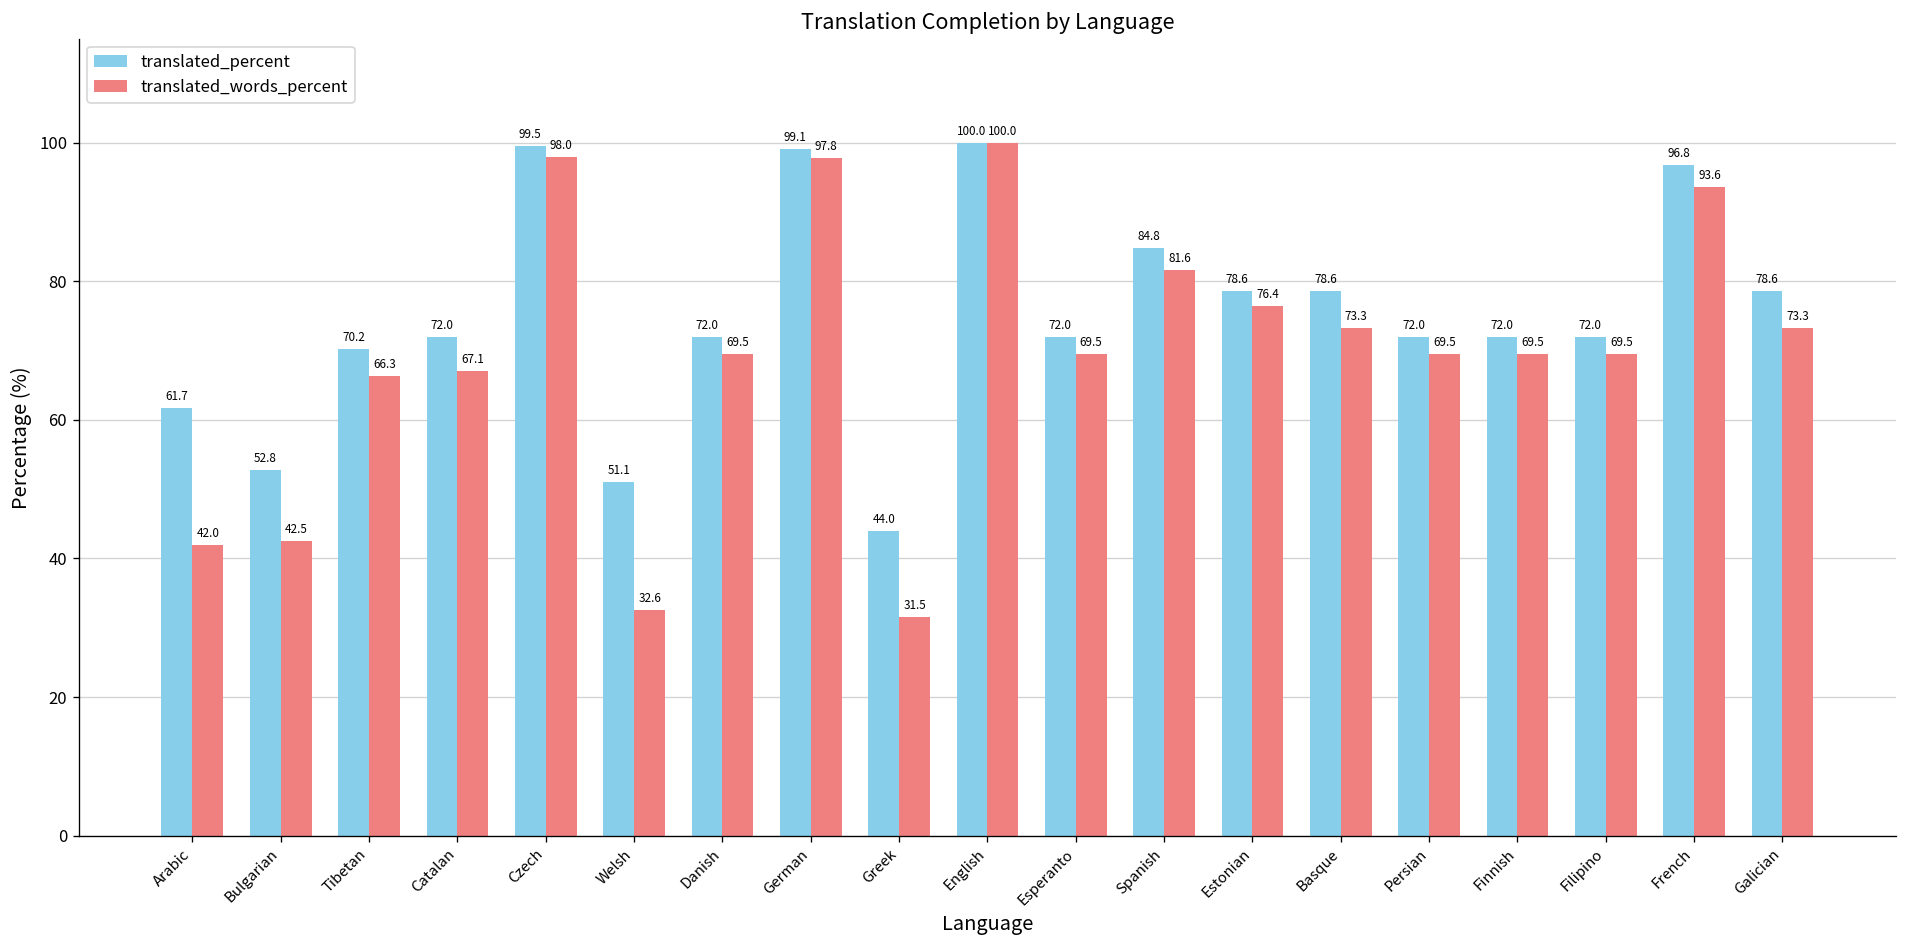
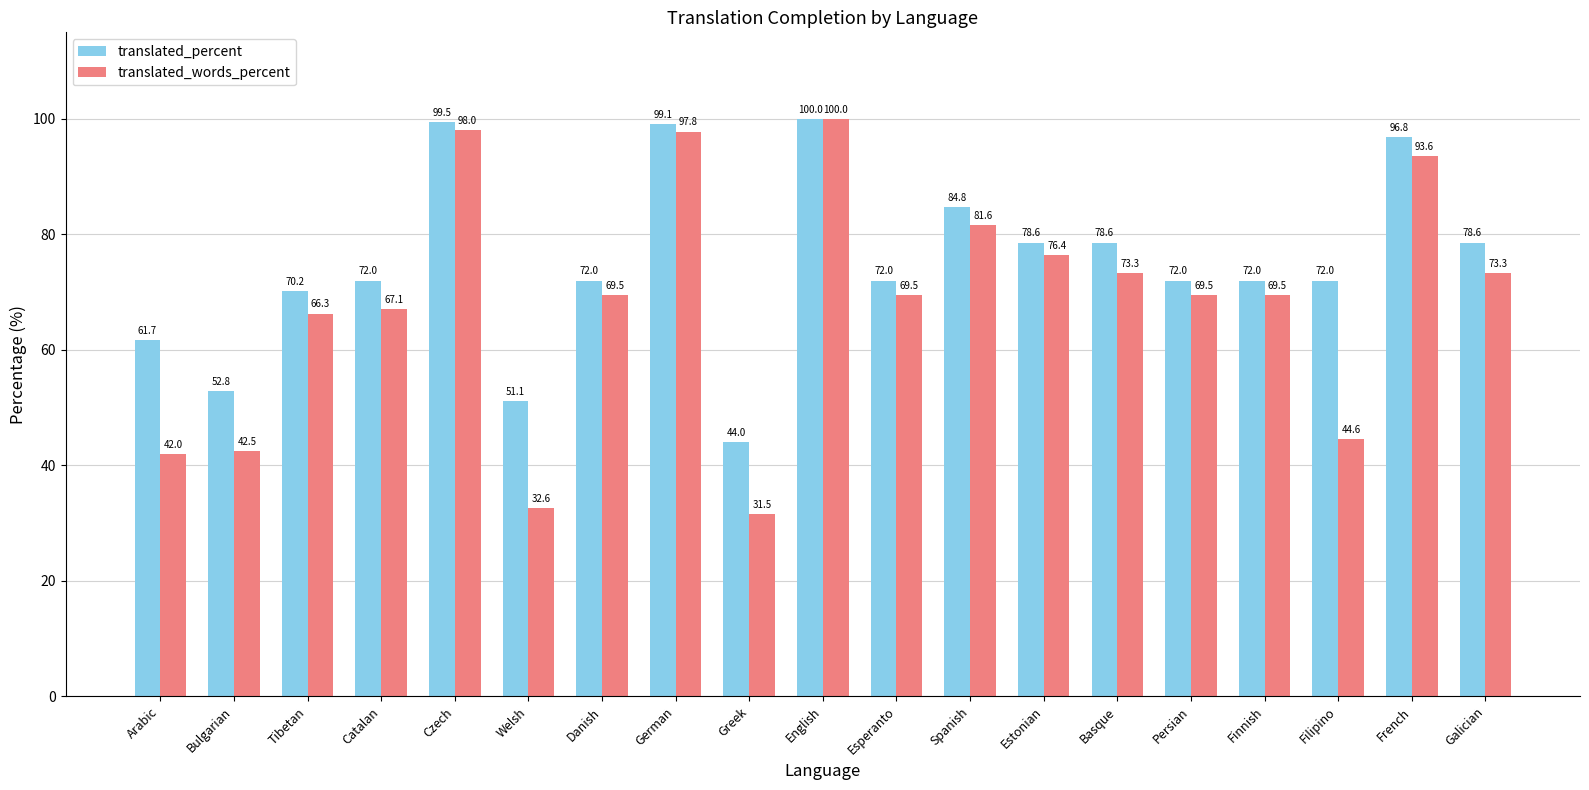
  {
    "translated_percent": {
      "Arabic": 61.7,
      "Bulgarian": 52.8,
      "Tibetan": 70.2,
      "Catalan": 72.0,
      "Czech": 99.5,
      "Welsh": 51.1,
      "Danish": 72.0,
      "German": 99.1,
      "Greek": 44.0,
      "English": 100.0,
      "Esperanto": 72.0,
      "Spanish": 84.8,
      "Estonian": 78.6,
      "Basque": 78.6,
      "Persian": 72.0,
      "Finnish": 72.0,
      "Filipino": 72.0,
      "French": 96.8,
      "Galician": 78.6
    },
    "translated_words_percent": {
      "Arabic": 42.0,
      "Bulgarian": 42.5,
      "Tibetan": 66.3,
      "Catalan": 67.1,
      "Czech": 98.0,
      "Welsh": 32.6,
      "Danish": 69.5,
      "German": 97.8,
      "Greek": 31.5,
      "English": 100.0,
      "Esperanto": 69.5,
      "Spanish": 81.6,
      "Estonian": 76.4,
      "Basque": 73.3,
      "Persian": 69.5,
      "Finnish": 69.5,
-     "Filipino": 69.5,
+     "Filipino": 44.6,
      "French": 93.6,
      "Galician": 73.3
    }
  }
